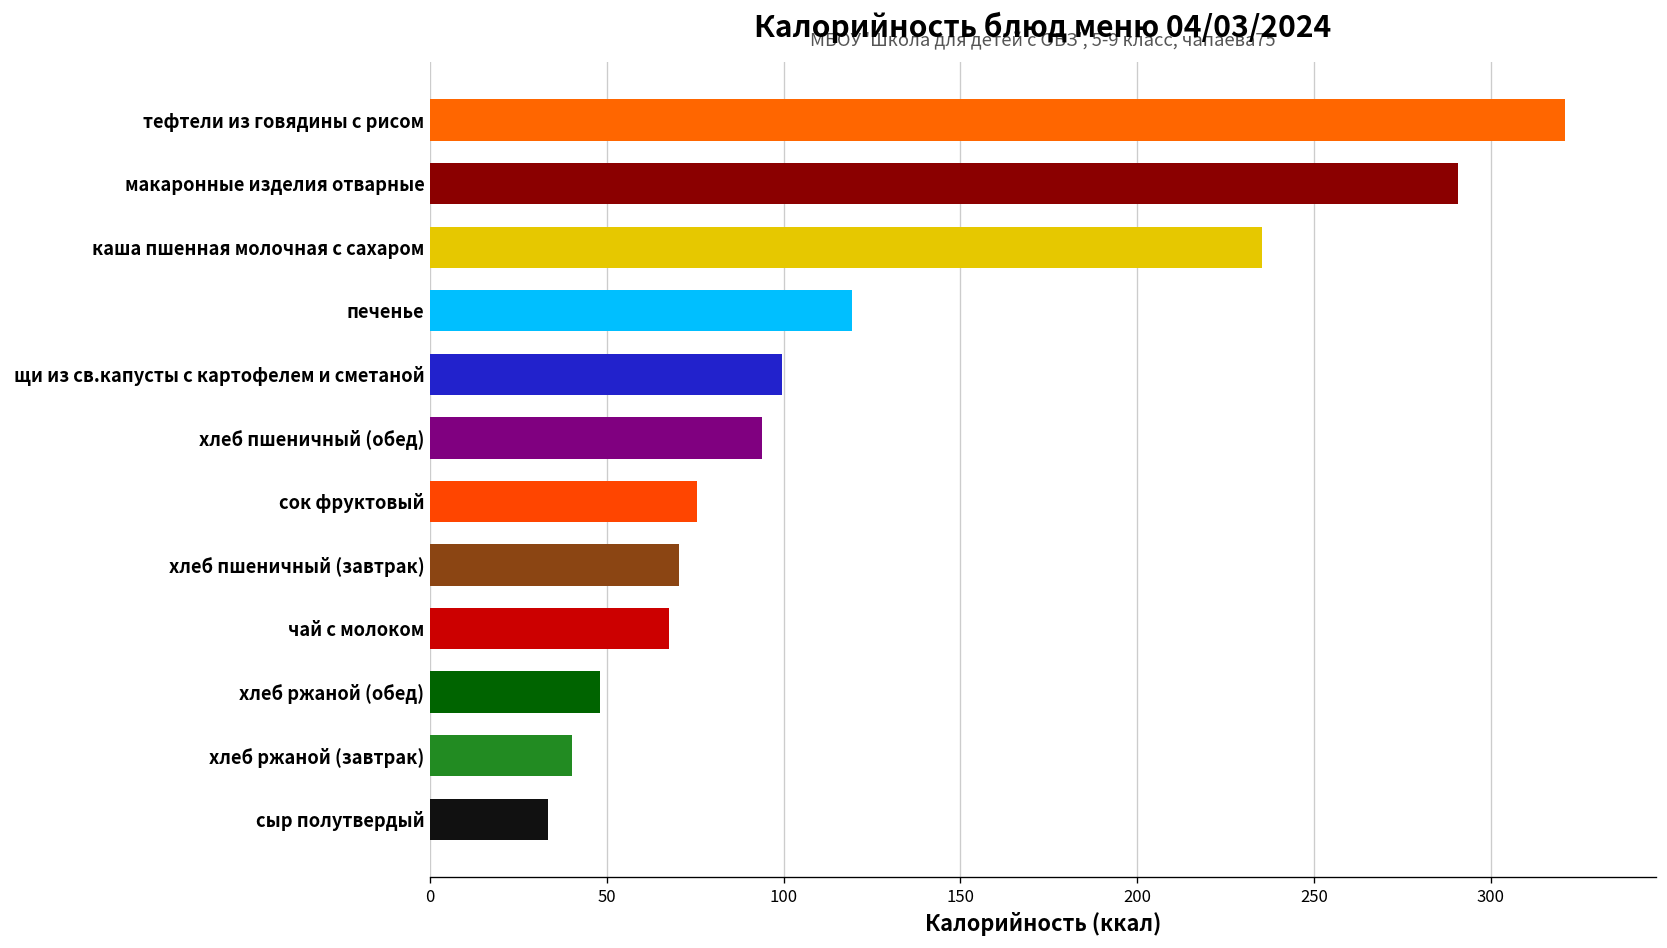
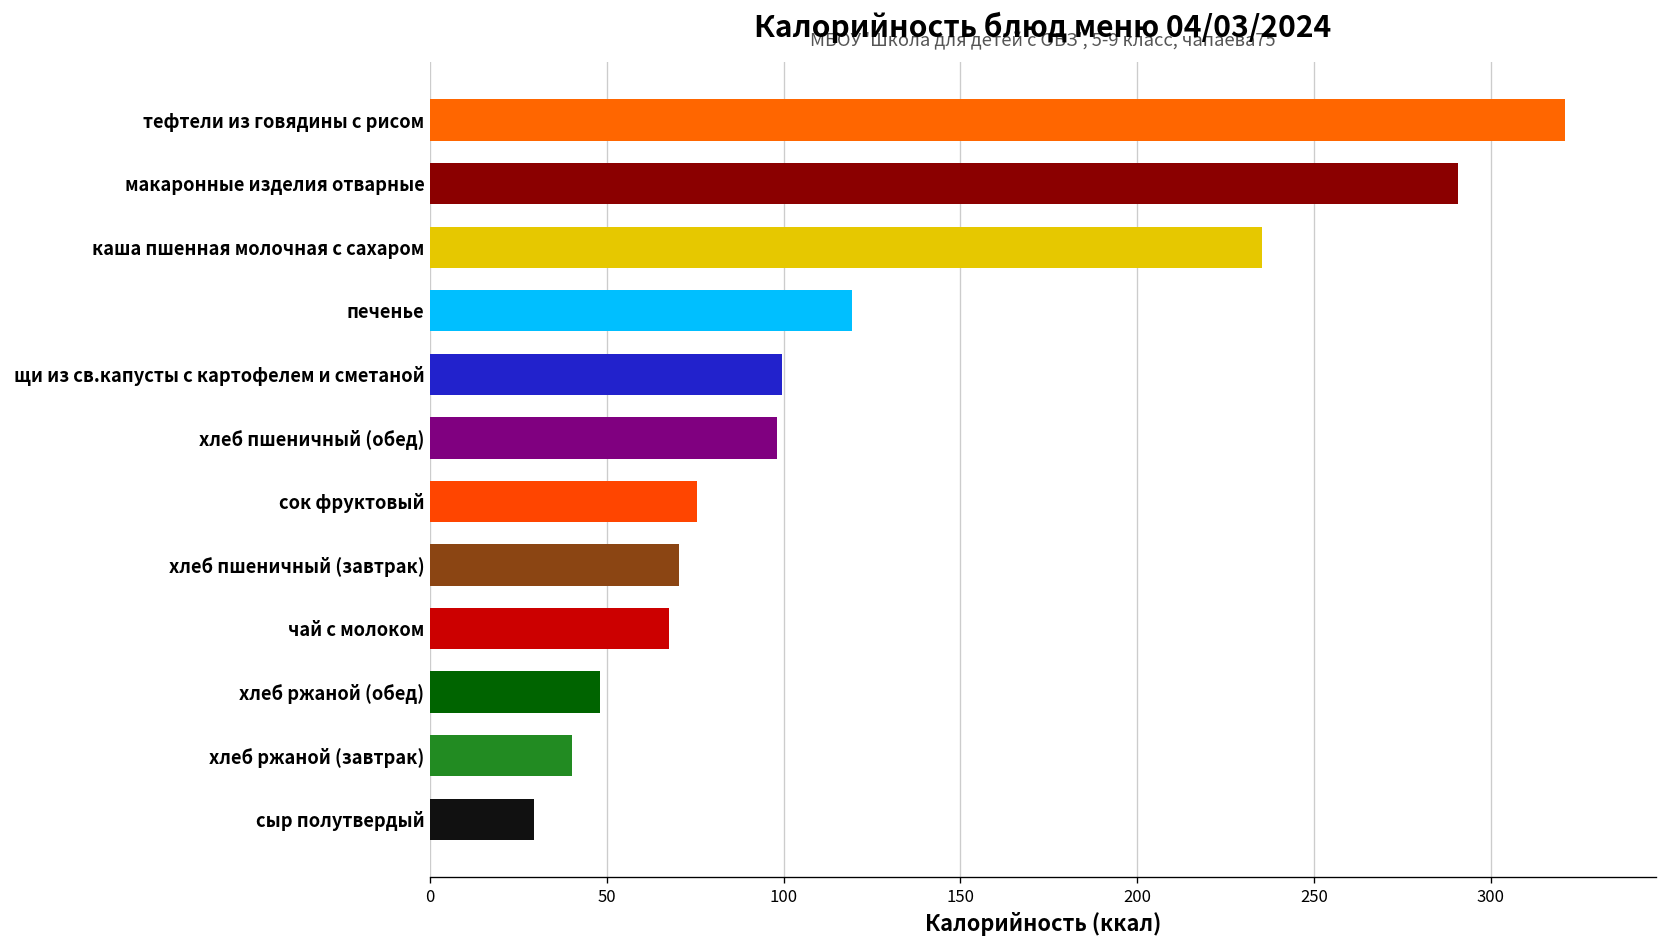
  {
    "тефтели из говядины с рисом": 321,
    "макаронные изделия отварные": 291,
    "каша пшенная молочная с сахаром": 235,
    "печенье": 119,
    "щи из св.капусты с картофелем и сметаной": 100,
-   "хлеб пшеничный (обед)": 94,
+   "хлеб пшеничный (обед)": 98,
    "сок фруктовый": 76,
    "хлеб пшеничный (завтрак)": 71,
    "чай с молоком": 68,
    "хлеб ржаной (обед)": 48,
    "хлеб ржаной (завтрак)": 40,
-   "сыр полутвердый": 33
+   "сыр полутвердый": 30
  }
